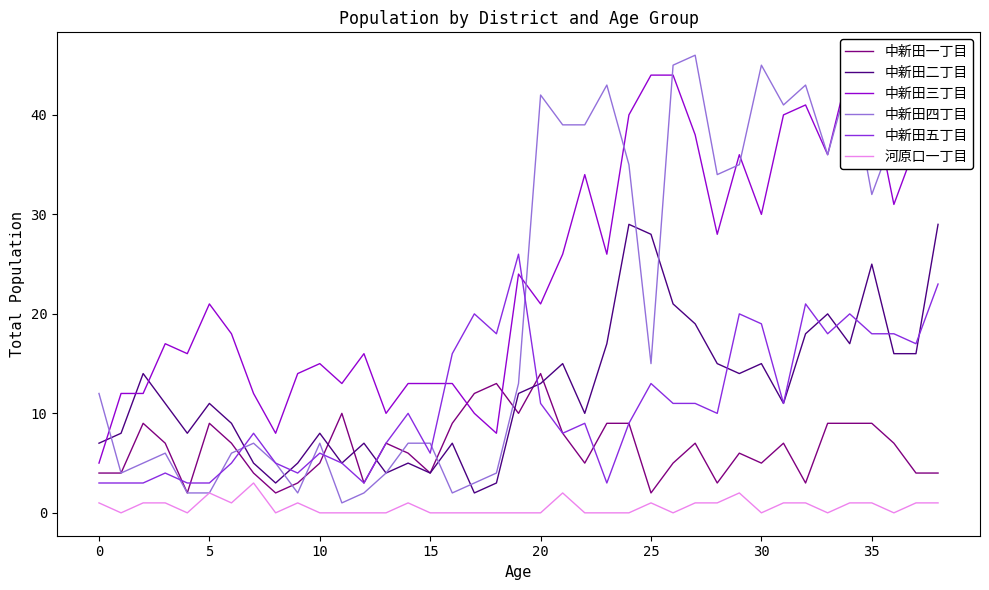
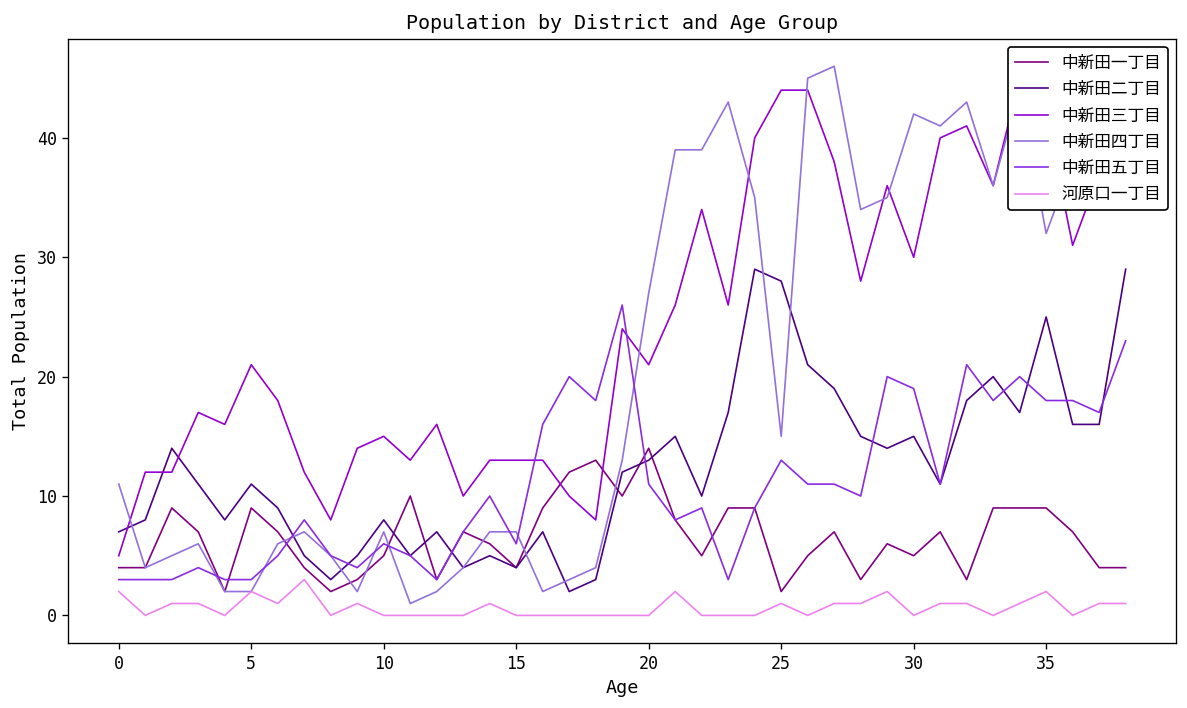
  {
    "中新田四丁目": {
-     "0": 12,
+     "0": 11,
      "10": 7,
      "15": 7,
-     "20": 42,
+     "20": 27,
      "25": 15,
-     "30": 45,
+     "30": 42,
      "35": 32
    },
    "河原口一丁目": {
-     "0": 1,
+     "0": 2,
      "10": 0,
      "15": 0,
      "20": 0,
      "25": 1,
      "30": 0,
-     "35": 1
+     "35": 2
    }
  }
